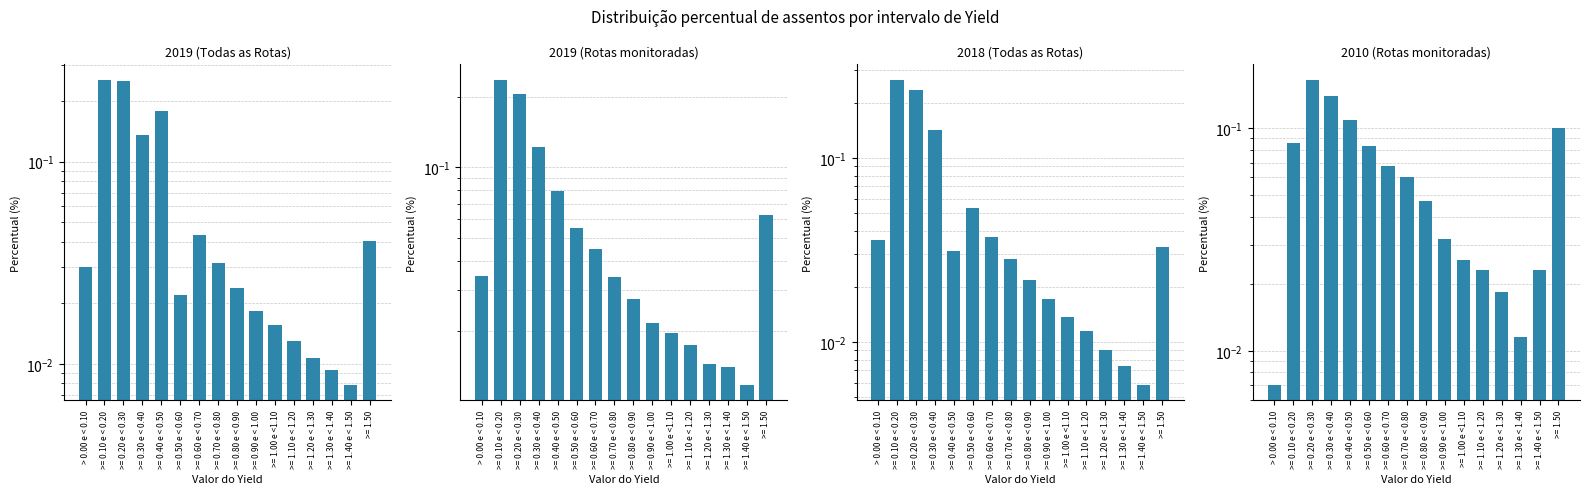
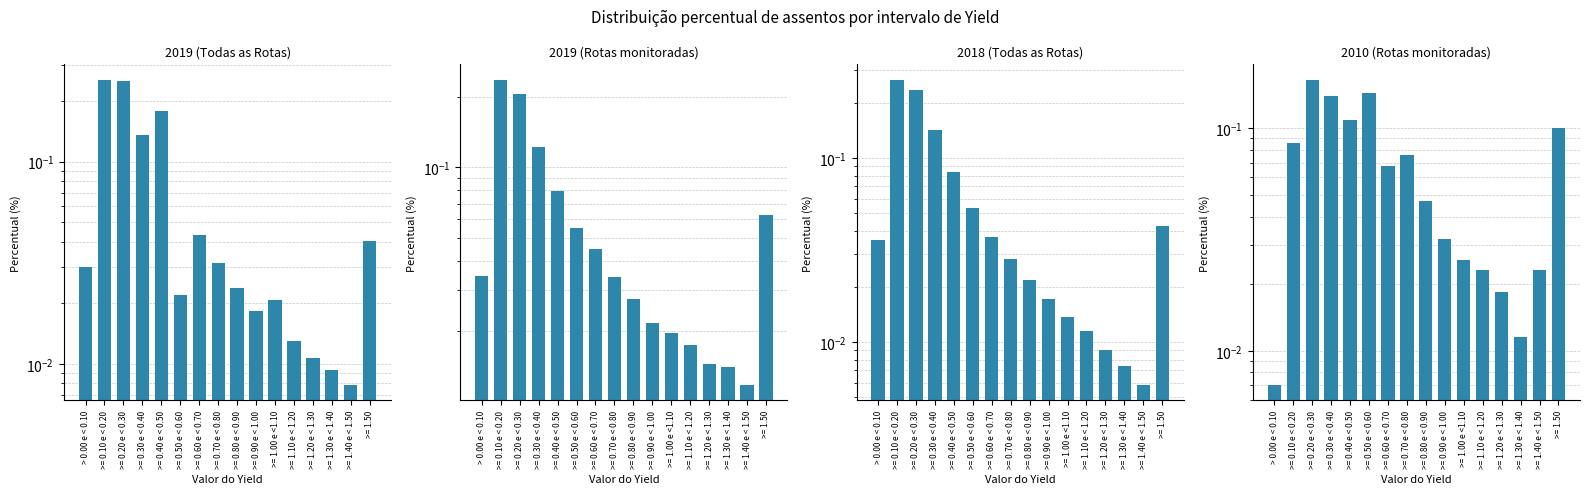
  {
    "2019 (Todas as Rotas)": {
      "> 0.00 e < 0.10": 0.030,
      ">= 0.10 e < 0.20": 0.25,
      ">= 0.20 e < 0.30": 0.25,
      ">= 0.30 e < 0.40": 0.14,
      ">= 0.40 e < 0.50": 0.18,
      ">= 0.50 e < 0.60": 0.022,
      ">= 0.60 e < 0.70": 0.043,
      ">= 0.70 e < 0.80": 0.031,
      ">= 0.80 e < 0.90": 0.024,
      ">= 0.90 e < 1.00": 0.018,
-     ">= 1.00 e <1.10": 0.016,
+     ">= 1.00 e <1.10": 0.021,
      ">= 1.10 e < 1.20": 0.013,
      ">= 1.20 e < 1.30": 0.011,
      ">= 1.30 e < 1.40": 0.009,
      ">= 1.40 e < 1.50": 0.008,
      ">= 1.50": 0.040
    },
    "2018 (Todas as Rotas)": {
      "> 0.00 e < 0.10": 0.036,
      ">= 0.10 e < 0.20": 0.27,
      ">= 0.20 e < 0.30": 0.23,
      ">= 0.30 e < 0.40": 0.14,
-     ">= 0.40 e < 0.50": 0.031,
+     ">= 0.40 e < 0.50": 0.08,
      ">= 0.50 e < 0.60": 0.054,
      ">= 0.60 e < 0.70": 0.037,
      ">= 0.70 e < 0.80": 0.028,
      ">= 0.80 e < 0.90": 0.022,
      ">= 0.90 e < 1.00": 0.017,
      ">= 1.00 e <1.10": 0.014,
      ">= 1.10 e < 1.20": 0.011,
      ">= 1.20 e < 1.30": 0.009,
      ">= 1.30 e < 1.40": 0.0074,
      ">= 1.40 e < 1.50": 0.006,
-     ">= 1.50": 0.033
+     ">= 1.50": 0.043
    },
    "2010 (Rotas monitoradas)": {
      "> 0.00 e < 0.10": 0.007,
      ">= 0.10 e < 0.20": 0.086,
      ">= 0.20 e < 0.30": 0.17,
      ">= 0.30 e < 0.40": 0.14,
      ">= 0.40 e < 0.50": 0.11,
-     ">= 0.50 e < 0.60": 0.083,
+     ">= 0.50 e < 0.60": 0.14,
      ">= 0.60 e < 0.70": 0.068,
-     ">= 0.70 e < 0.80": 0.060,
+     ">= 0.70 e < 0.80": 0.075,
      ">= 0.80 e < 0.90": 0.047,
      ">= 0.90 e < 1.00": 0.032,
      ">= 1.00 e <1.10": 0.026,
      ">= 1.10 e < 1.20": 0.023,
      ">= 1.20 e < 1.30": 0.018,
      ">= 1.30 e < 1.40": 0.012,
      ">= 1.40 e < 1.50": 0.023,
      ">= 1.50": 0.10
    }
  }
